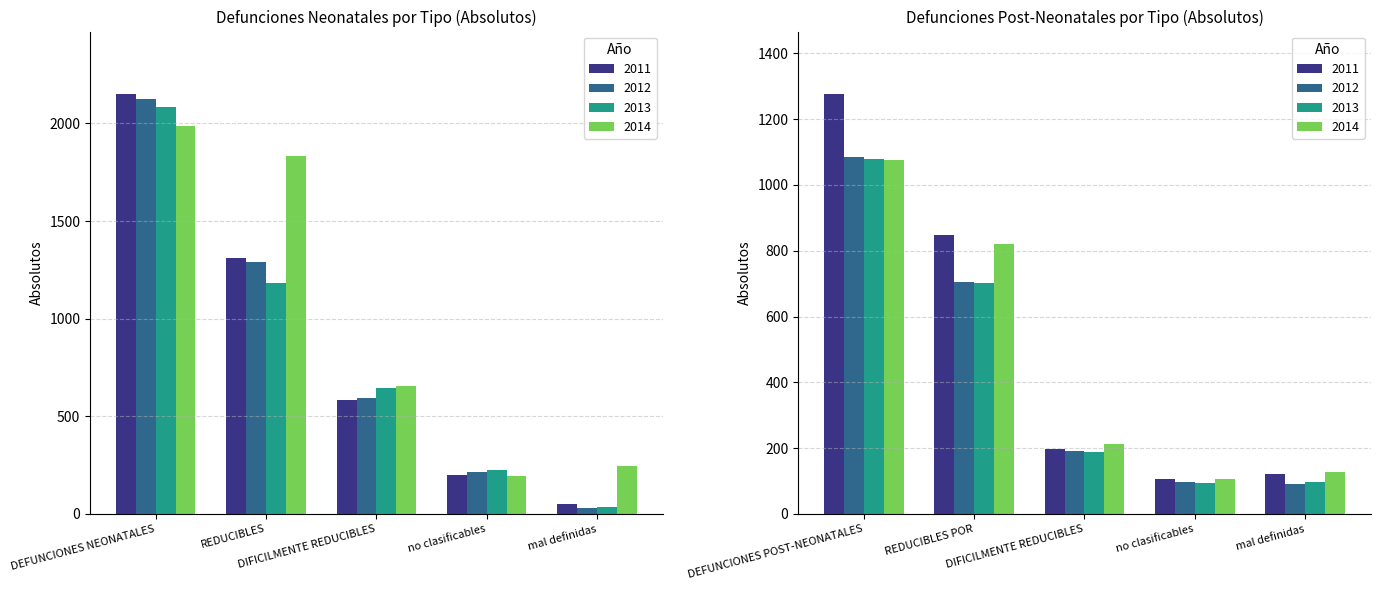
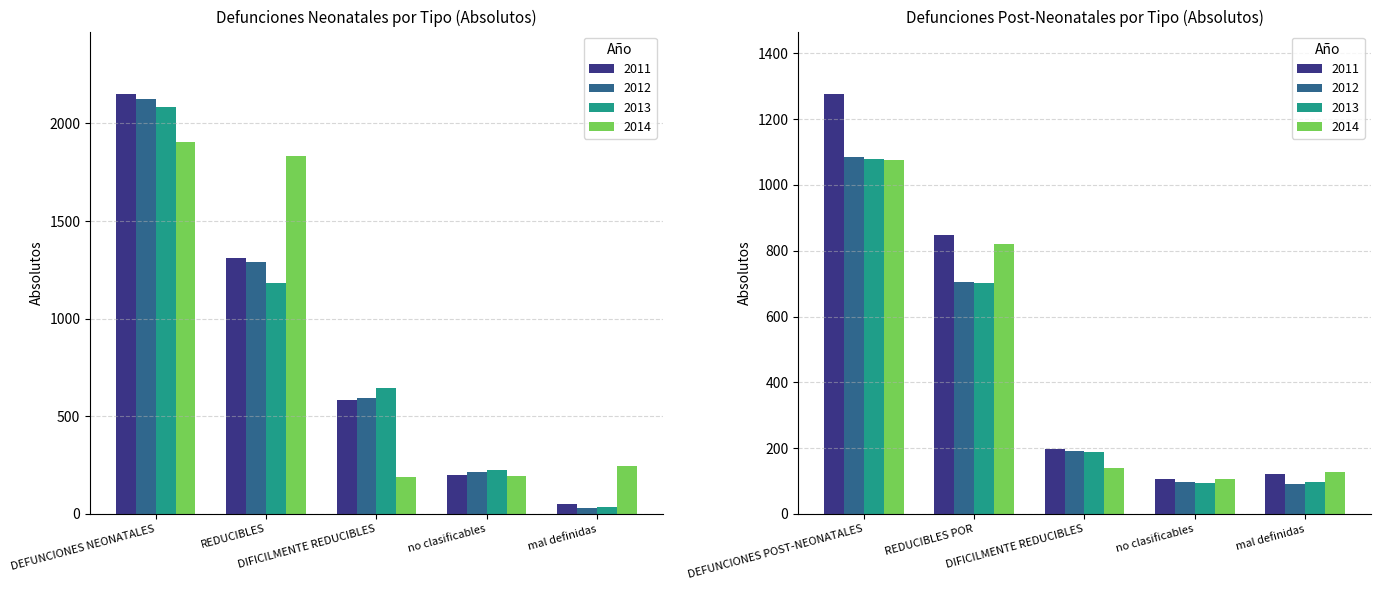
  {
    "Defunciones Neonatales por Tipo (Absolutos)": {
      "2014": {
-       "DEFUNCIONES NEONATALES": 1990,
+       "DEFUNCIONES NEONATALES": 1900,
        "REDUCIBLES": 1840,
-       "DIFICILMENTE REDUCIBLES": 660,
+       "DIFICILMENTE REDUCIBLES": 190,
        "no clasificables": 190,
        "mal definidas": 240
      }
    },
    "Defunciones Post-Neonatales por Tipo (Absolutos)": {
      "2014": {
        "DEFUNCIONES POST-NEONATALES": 1080,
        "REDUCIBLES POR": 820,
-       "DIFICILMENTE REDUCIBLES": 210,
+       "DIFICILMENTE REDUCIBLES": 140,
        "no clasificables": 110,
        "mal definidas": 130
      }
    }
  }
